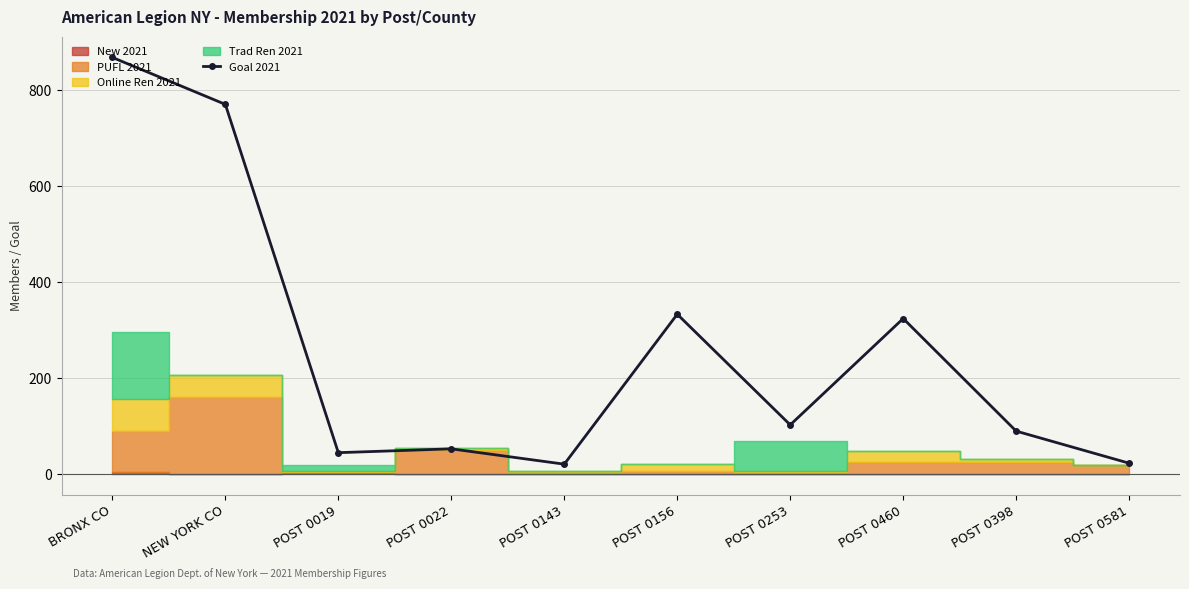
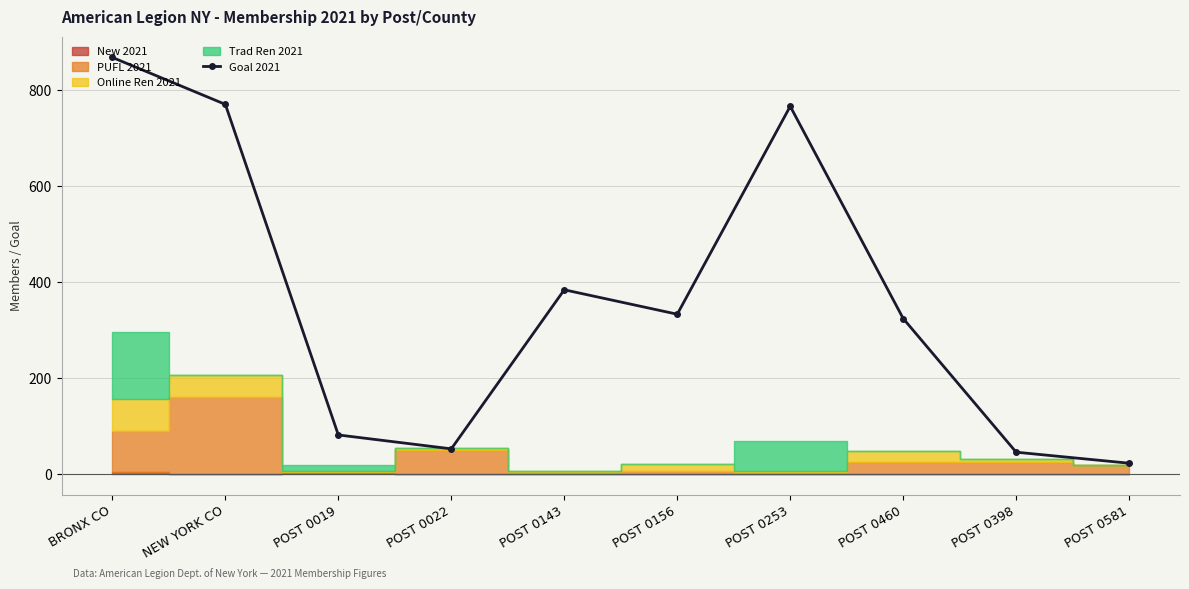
  {
    "Goal 2021": {
      "BRONX CO": 870,
      "NEW YORK CO": 770,
-     "POST 0019": 40,
+     "POST 0019": 80,
      "POST 0022": 50,
-     "POST 0143": 20,
+     "POST 0143": 380,
      "POST 0156": 330,
-     "POST 0253": 100,
+     "POST 0253": 770,
      "POST 0460": 320,
-     "POST 0398": 90
+     "POST 0398": 50
    }
  }
